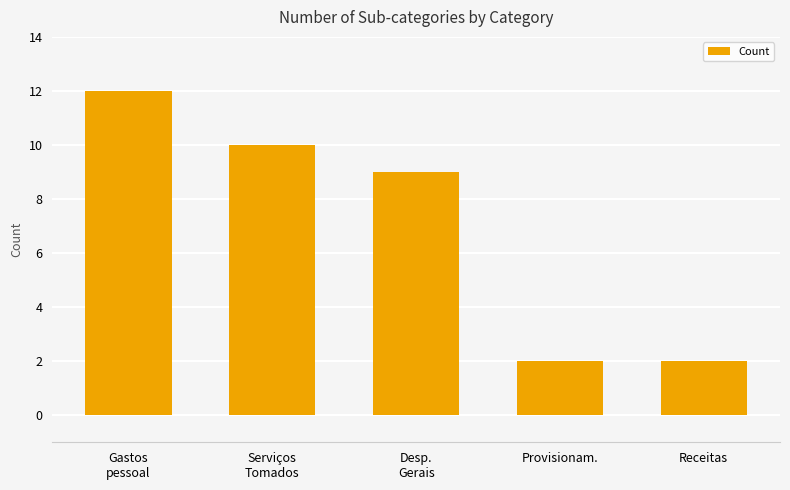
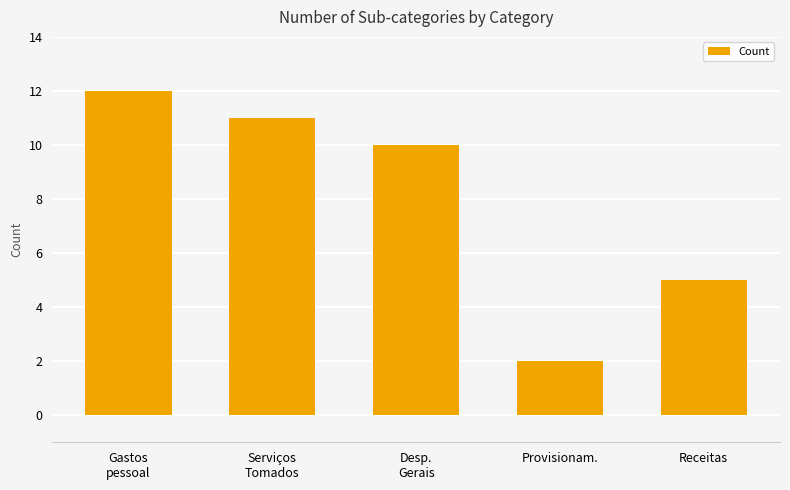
  {
    "Gastos pessoal": 12,
-   "Serviços Tomados": 10,
-   "Desp. Gerais": 9,
+   "Serviços Tomados": 11,
+   "Desp. Gerais": 10,
    "Provisionam.": 2,
-   "Receitas": 2
+   "Receitas": 5
  }
